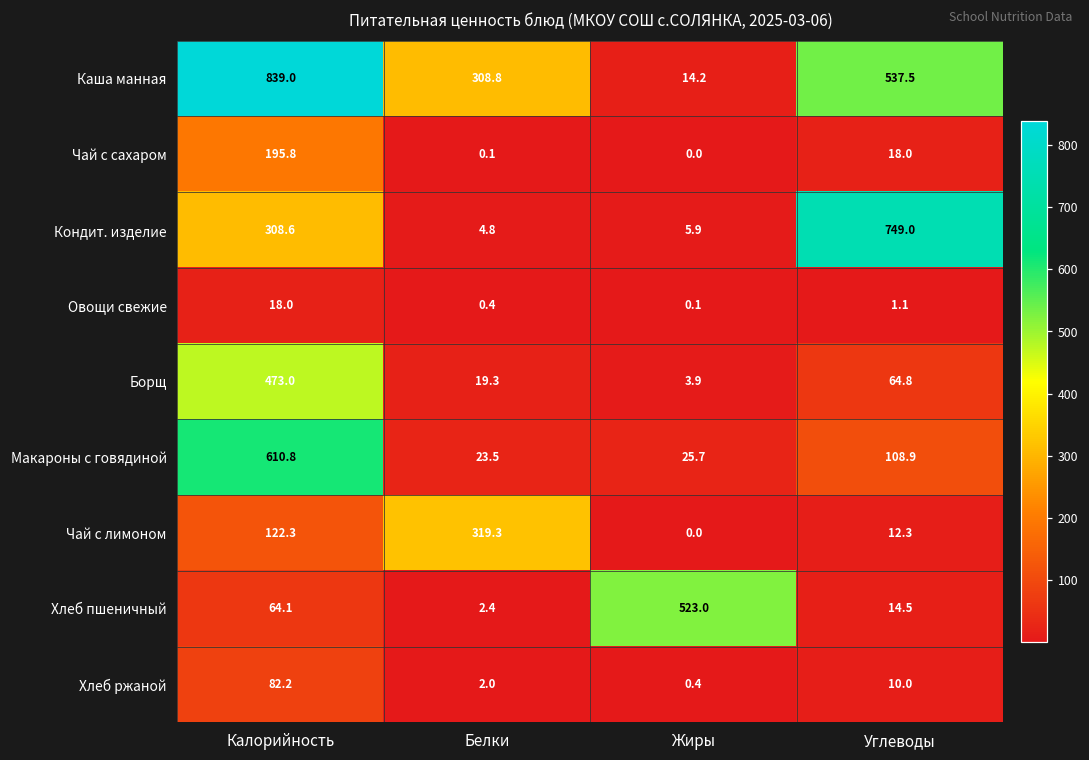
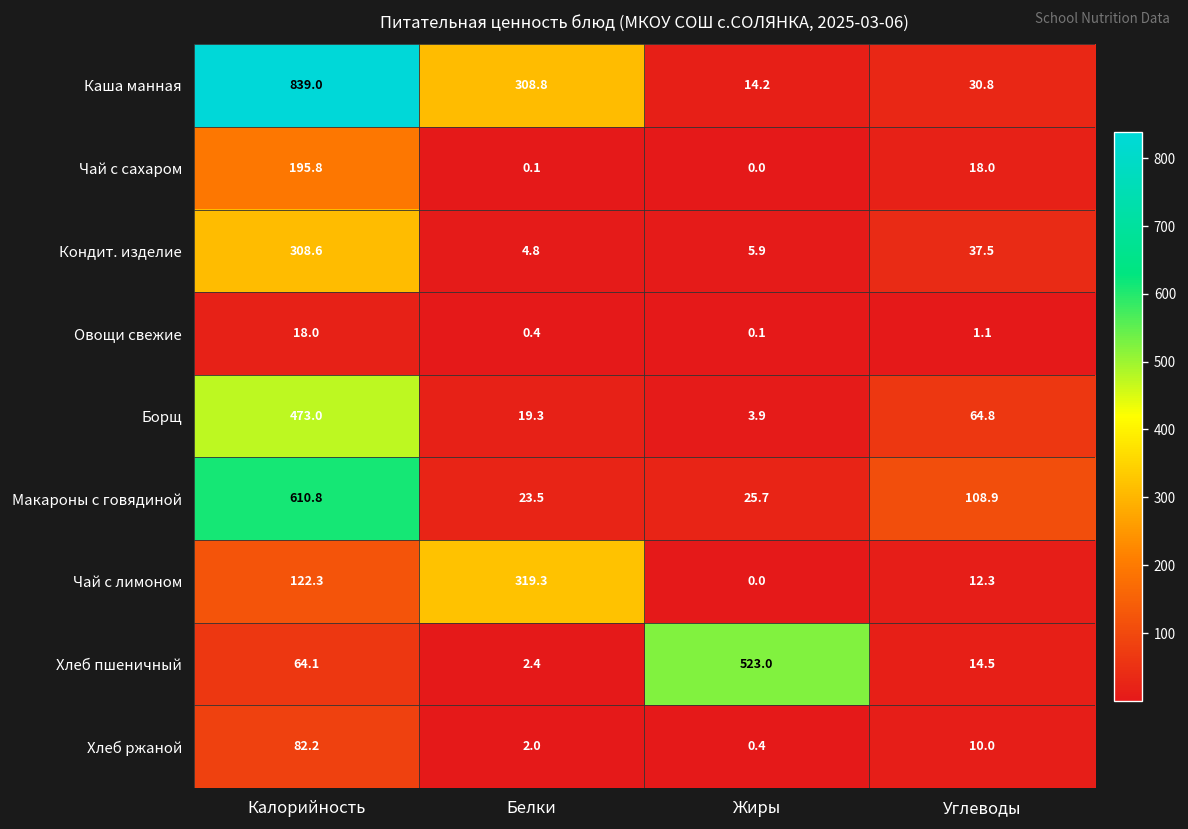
  {
    "Каша манная": {
      "Калорийность": 839.0,
      "Белки": 308.8,
      "Жиры": 14.2,
-     "Углеводы": 537.5
+     "Углеводы": 30.8
    },
    "Чай с сахаром": {
      "Калорийность": 195.8,
      "Белки": 0.1,
      "Жиры": 0.0,
      "Углеводы": 18.0
    },
    "Кондит. изделие": {
      "Калорийность": 308.6,
      "Белки": 4.8,
      "Жиры": 5.9,
-     "Углеводы": 749.0
+     "Углеводы": 37.5
    },
    "Овощи свежие": {
      "Калорийность": 18.0,
      "Белки": 0.4,
      "Жиры": 0.1,
      "Углеводы": 1.1
    },
    "Борщ": {
      "Калорийность": 473.0,
      "Белки": 19.3,
      "Жиры": 3.9,
      "Углеводы": 64.8
    },
    "Макароны с говядиной": {
      "Калорийность": 610.8,
      "Белки": 23.5,
      "Жиры": 25.7,
      "Углеводы": 108.9
    },
    "Чай с лимоном": {
      "Калорийность": 122.3,
      "Белки": 319.3,
      "Жиры": 0.0,
      "Углеводы": 12.3
    },
    "Хлеб пшеничный": {
      "Калорийность": 64.1,
      "Белки": 2.4,
      "Жиры": 523.0,
      "Углеводы": 14.5
    },
    "Хлеб ржаной": {
      "Калорийность": 82.2,
      "Белки": 2.0,
      "Жиры": 0.4,
      "Углеводы": 10.0
    }
  }
